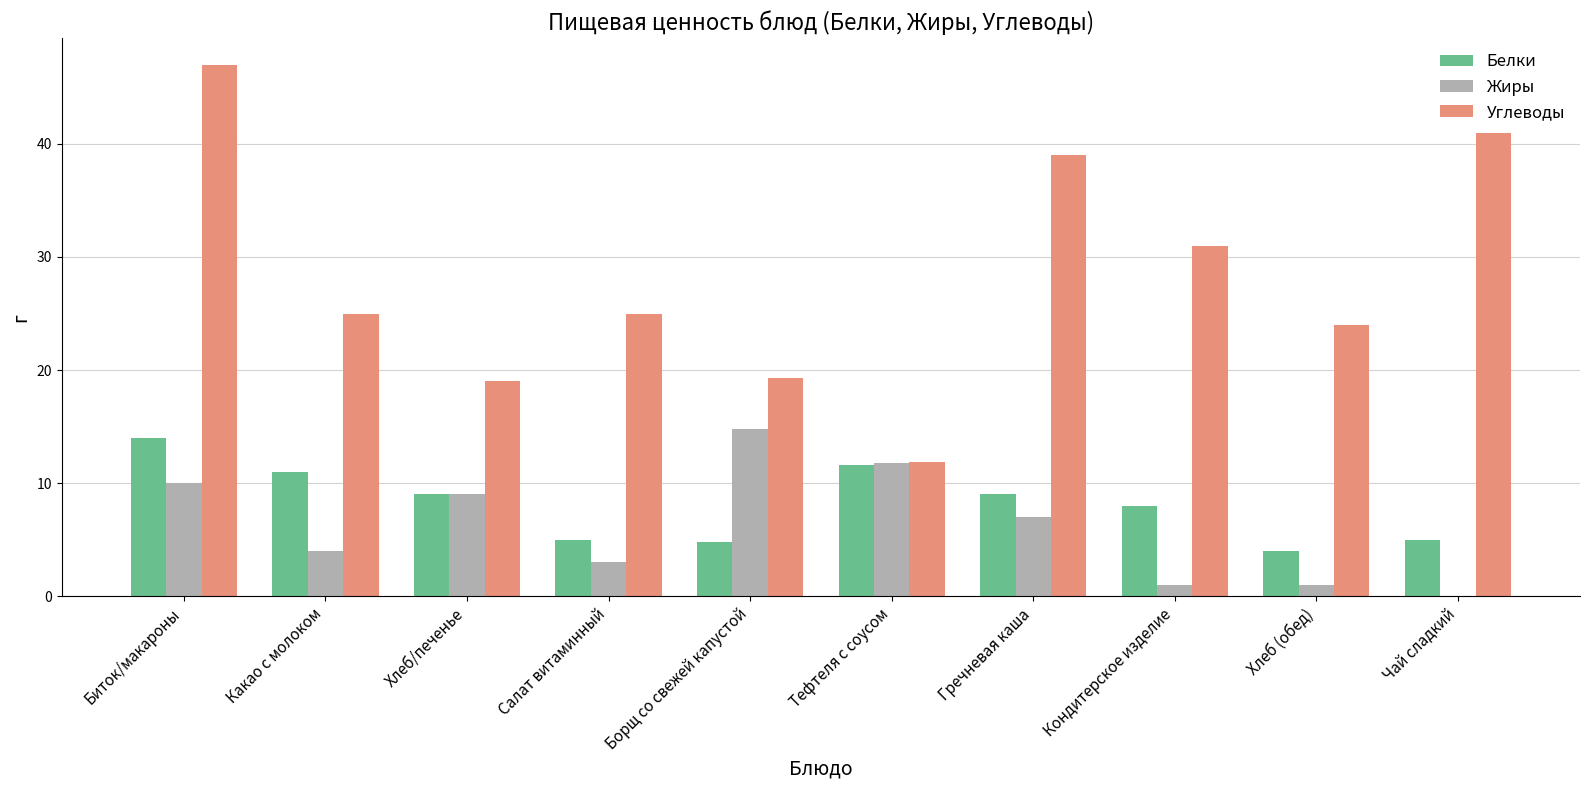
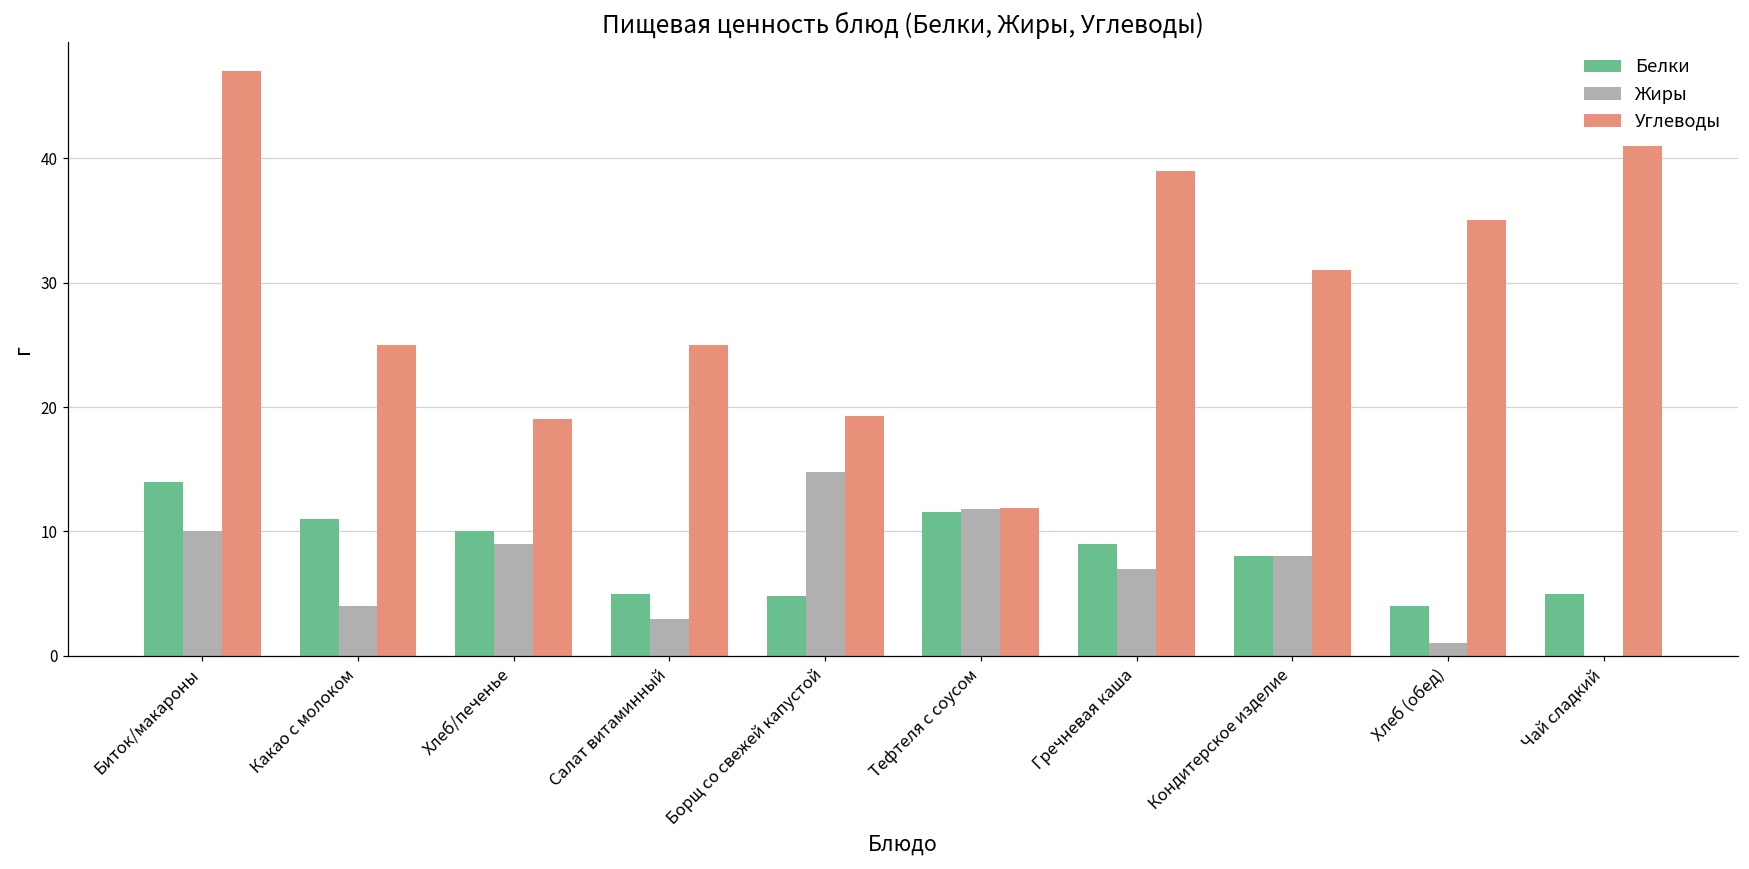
  {
    "Белки": {
      "Биток/макароны": 14,
      "Какао с молоком": 11,
-     "Хлеб/печенье": 9,
+     "Хлеб/печенье": 10,
      "Салат витаминный": 5,
      "Борщ со свежей капустой": 5,
      "Тефтеля с соусом": 11.6,
      "Гречневая каша": 9,
      "Кондитерское изделие": 8,
      "Хлеб (обед)": 4,
      "Чай сладкий": 5
    },
    "Жиры": {
      "Биток/макароны": 10,
      "Какао с молоком": 4,
      "Хлеб/печенье": 9,
      "Салат витаминный": 3,
      "Борщ со свежей капустой": 15,
      "Тефтеля с соусом": 12,
      "Гречневая каша": 7,
-     "Кондитерское изделие": 1,
+     "Кондитерское изделие": 8,
      "Хлеб (обед)": 1,
      "Чай сладкий": 0
    },
    "Углеводы": {
      "Биток/макароны": 47,
      "Какао с молоком": 25,
      "Хлеб/печенье": 19,
      "Салат витаминный": 25,
      "Борщ со свежей капустой": 19.3,
      "Тефтеля с соусом": 12,
      "Гречневая каша": 39,
      "Кондитерское изделие": 31,
-     "Хлеб (обед)": 24,
+     "Хлеб (обед)": 35,
      "Чай сладкий": 41
    }
  }
